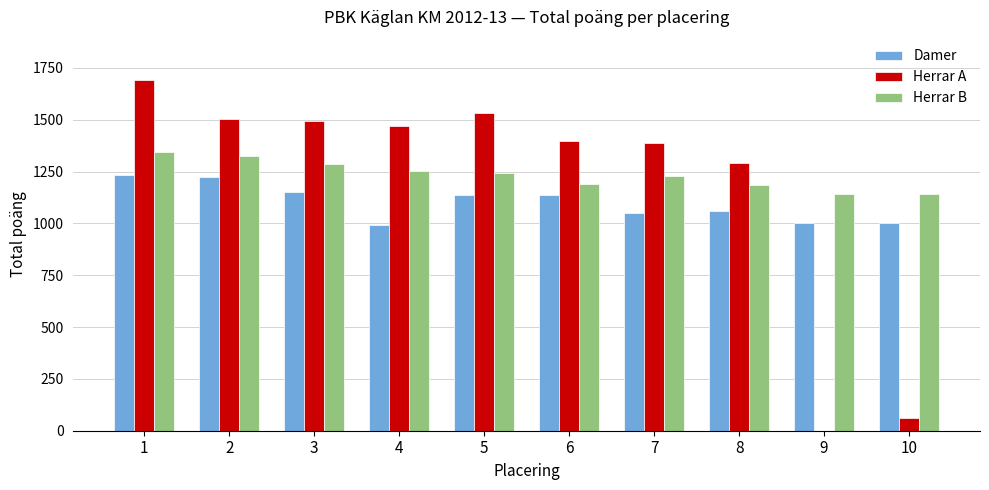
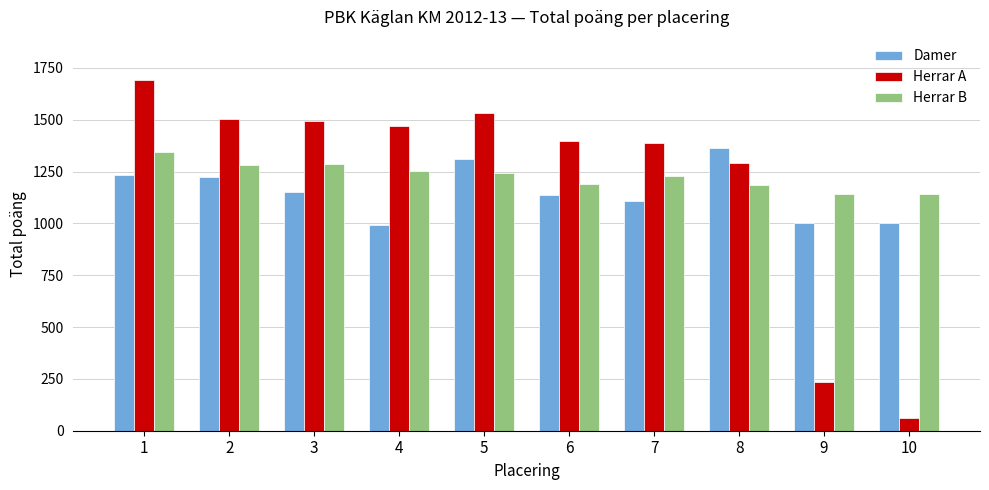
  {
    "Damer": {
      "1": 1230,
      "2": 1220,
      "3": 1150,
      "4": 990,
-     "5": 1140,
+     "5": 1310,
      "6": 1140,
-     "7": 1050,
-     "8": 1060,
+     "7": 1110,
+     "8": 1360,
      "9": 1000,
      "10": 1000
    },
    "Herrar A": {
      "1": 1690,
      "2": 1500,
      "3": 1490,
      "4": 1470,
      "5": 1530,
      "6": 1400,
      "7": 1390,
      "8": 1290,
-     "9": 0,
+     "9": 230,
      "10": 60
    },
    "Herrar B": {
      "1": 1350,
-     "2": 1330,
+     "2": 1280,
      "3": 1290,
      "4": 1250,
      "5": 1240,
      "6": 1190,
      "7": 1230,
      "8": 1190,
      "9": 1140,
      "10": 1140
    }
  }
